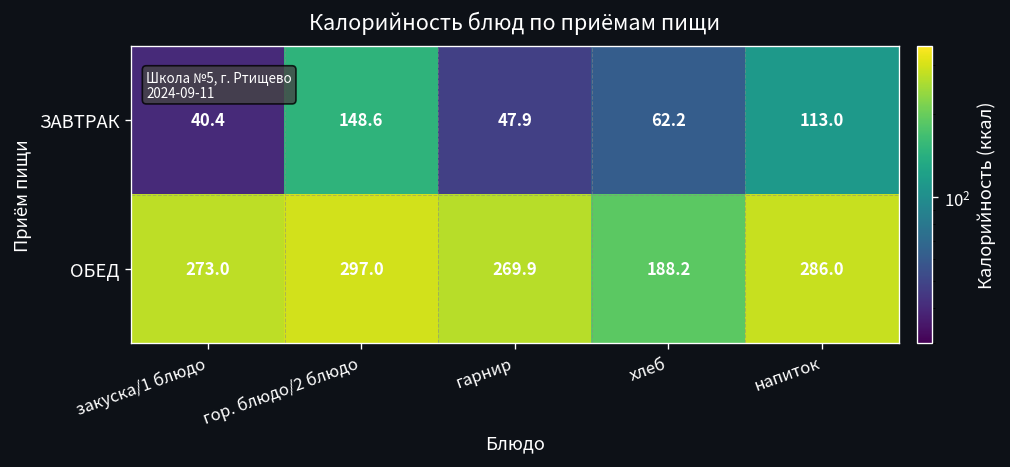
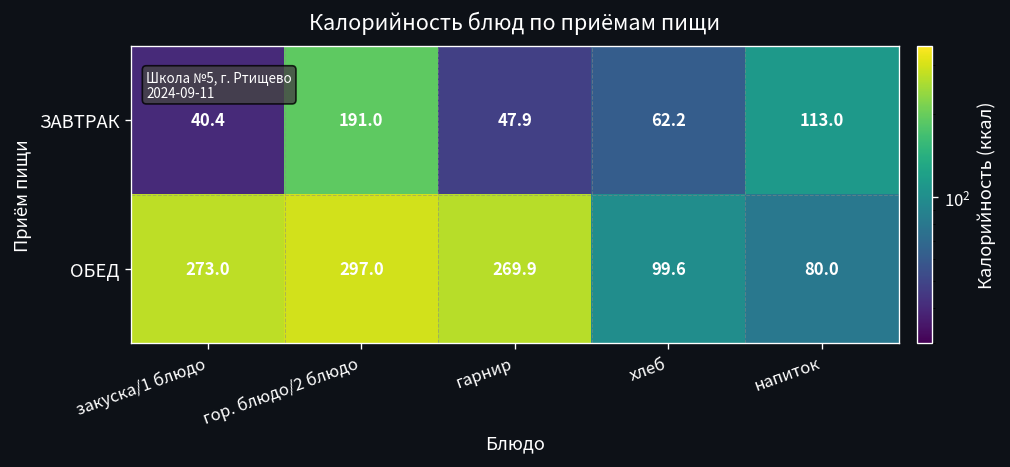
  {
    "ЗАВТРАК": {
      "закуска/1 блюдо": 40.4,
-     "гор. блюдо/2 блюдо": 148.6,
+     "гор. блюдо/2 блюдо": 191.0,
      "гарнир": 47.9,
      "хлеб": 62.2,
      "напиток": 113.0
    },
    "ОБЕД": {
      "закуска/1 блюдо": 273.0,
      "гор. блюдо/2 блюдо": 297.0,
      "гарнир": 269.9,
-     "хлеб": 188.2,
-     "напиток": 286.0
+     "хлеб": 99.6,
+     "напиток": 80.0
    }
  }
